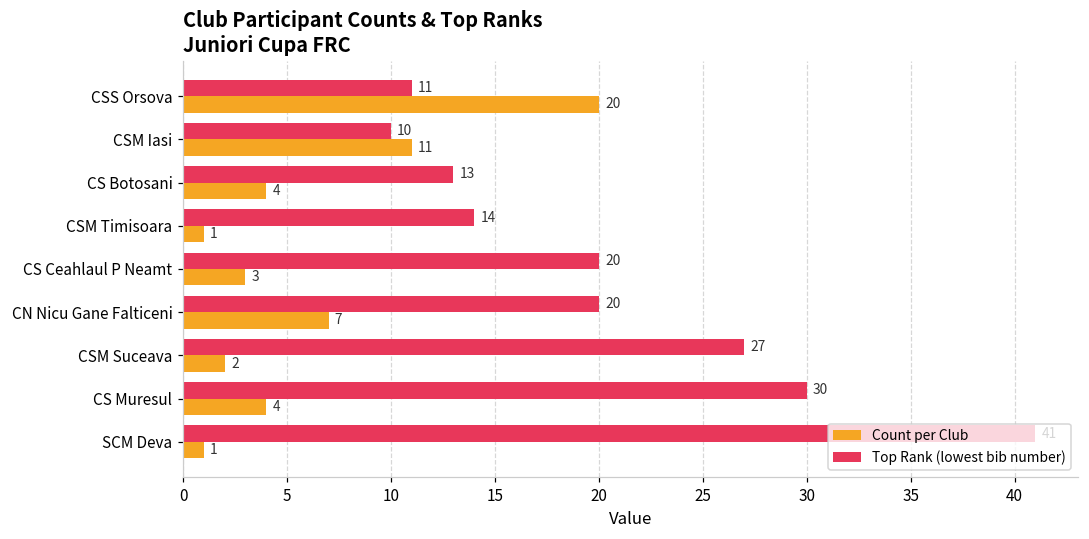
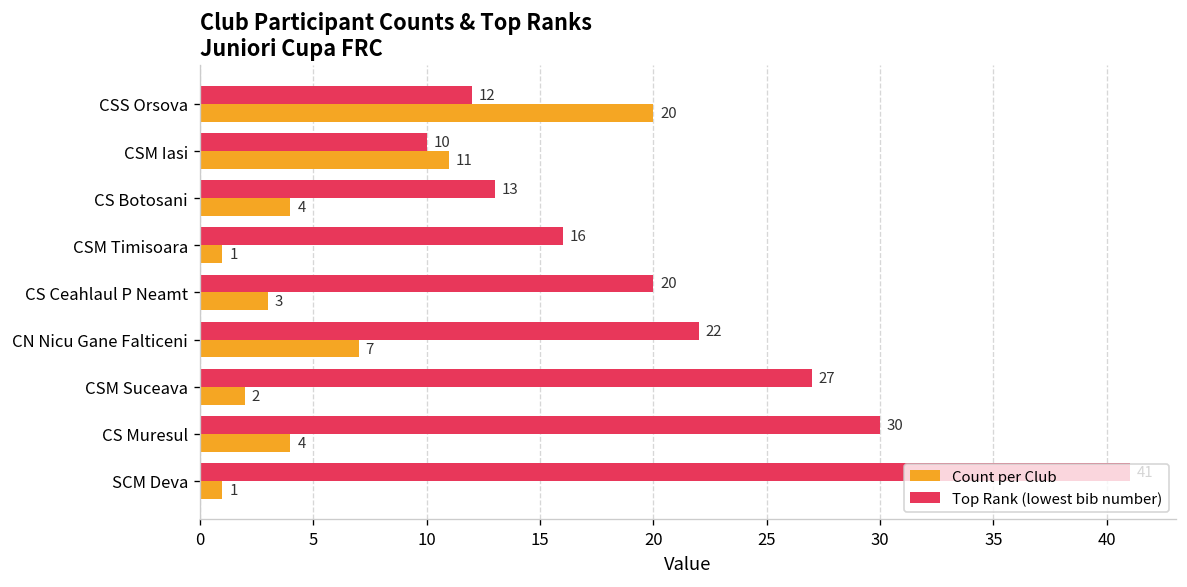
  {
    "Count per Club": {
      "CSS Orsova": 20,
      "CSM Iasi": 11,
      "CS Botosani": 4,
      "CSM Timisoara": 1,
      "CS Ceahlaul P Neamt": 3,
      "CN Nicu Gane Falticeni": 7,
      "CSM Suceava": 2,
      "CS Muresul": 4,
      "SCM Deva": 1
    },
    "Top Rank (lowest bib number)": {
-     "CSS Orsova": 11,
+     "CSS Orsova": 12,
      "CSM Iasi": 10,
      "CS Botosani": 13,
-     "CSM Timisoara": 14,
+     "CSM Timisoara": 16,
      "CS Ceahlaul P Neamt": 20,
-     "CN Nicu Gane Falticeni": 20,
+     "CN Nicu Gane Falticeni": 22,
      "CSM Suceava": 27,
      "CS Muresul": 30
    }
  }
